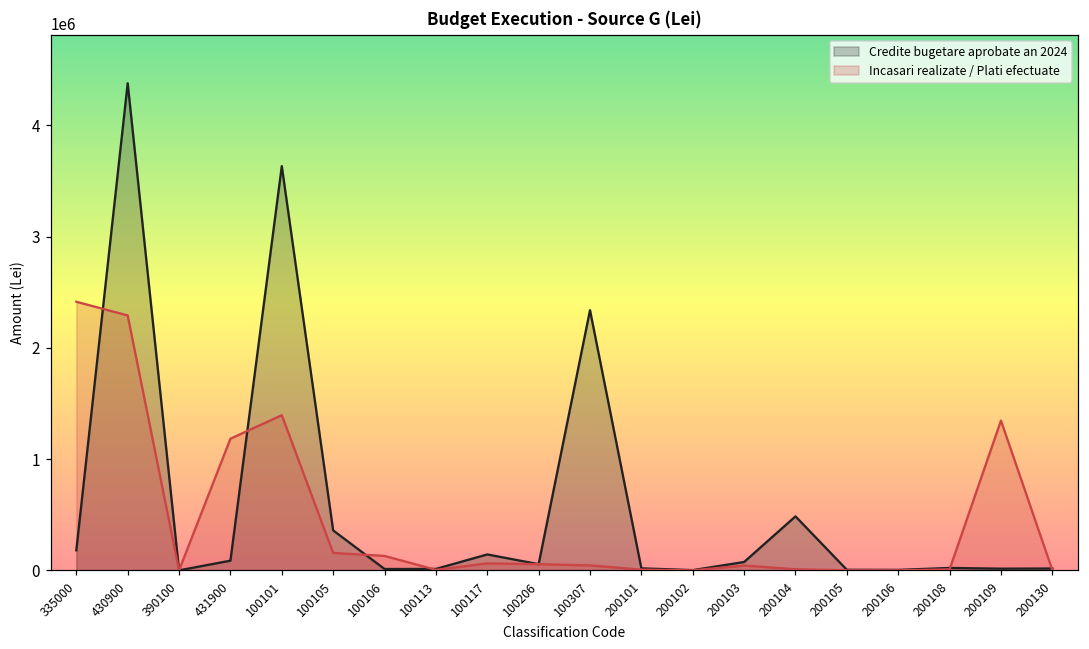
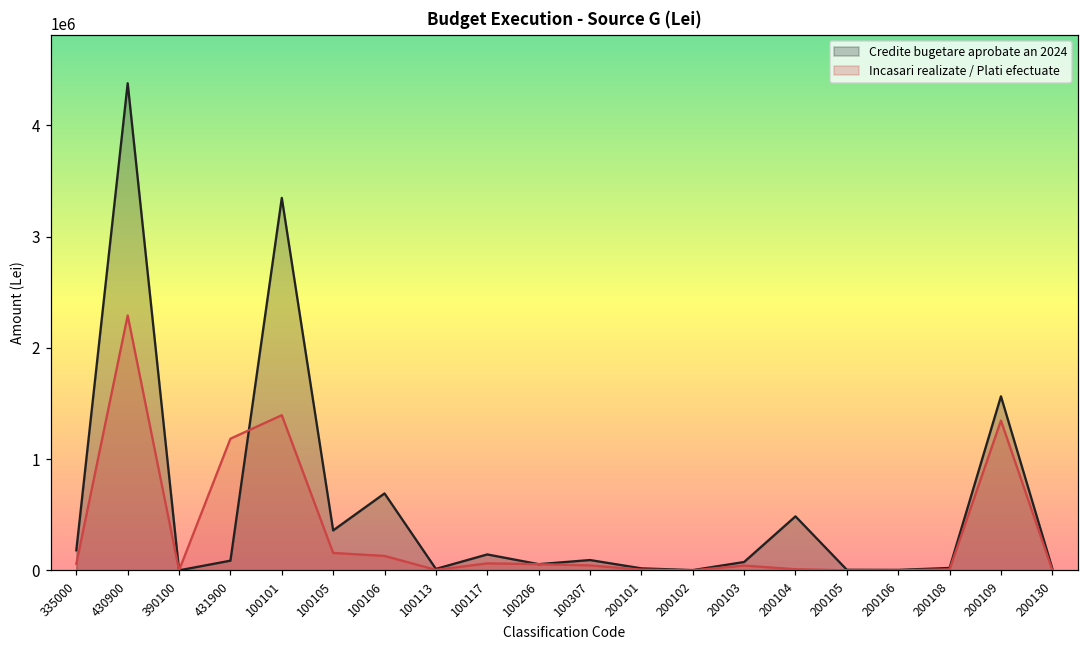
  {
    "Credite bugetare aprobate an 2024": {
      "335000": 180000,
      "430900": 4380000,
      "431900": 90000,
-     "100101": 3630000,
+     "100101": 3350000,
      "100105": 360000,
-     "100106": 10000,
+     "100106": 690000,
      "100117": 140000,
-     "100307": 2340000,
+     "100307": 90000,
      "200103": 80000,
      "200104": 490000,
-     "200109": 20000
+     "200109": 1560000
    },
    "Incasari realizate / Plati efectuate": {
-     "335000": 2410000,
+     "335000": 60000,
      "430900": 2290000,
      "431900": 1180000,
      "100101": 1390000,
      "100105": 160000,
      "100106": 130000,
      "100117": 60000,
      "100307": 40000,
      "200103": 40000,
      "200104": 10000,
      "200109": 1350000
    }
  }
